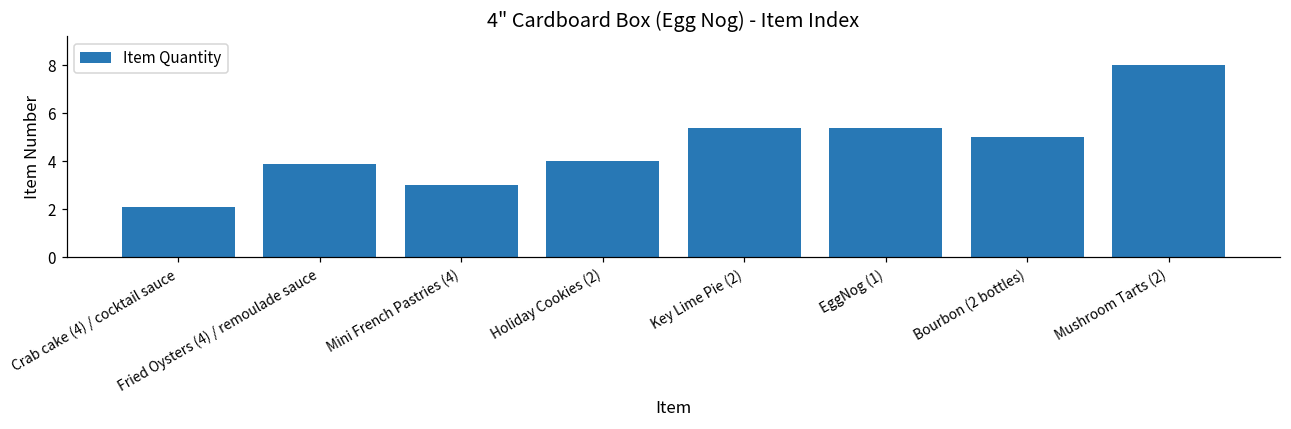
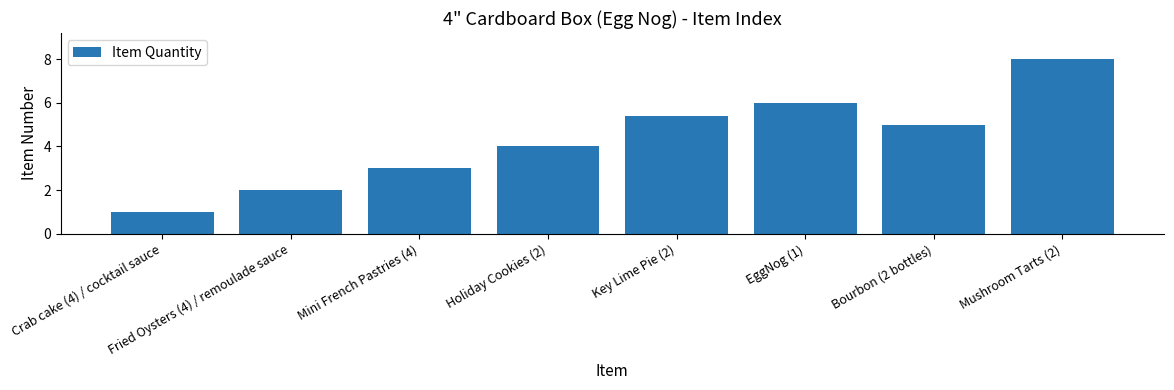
  {
-   "Crab cake (4) / cocktail sauce": 2.1,
-   "Fried Oysters (4) / remoulade sauce": 3.9,
+   "Crab cake (4) / cocktail sauce": 1.0,
+   "Fried Oysters (4) / remoulade sauce": 2.0,
    "Mini French Pastries (4)": 3.0,
    "Holiday Cookies (2)": 4.0,
    "Key Lime Pie (2)": 5.4,
-   "EggNog (1)": 5.4,
+   "EggNog (1)": 6.0,
    "Bourbon (2 bottles)": 5.0,
    "Mushroom Tarts (2)": 8.0
  }
